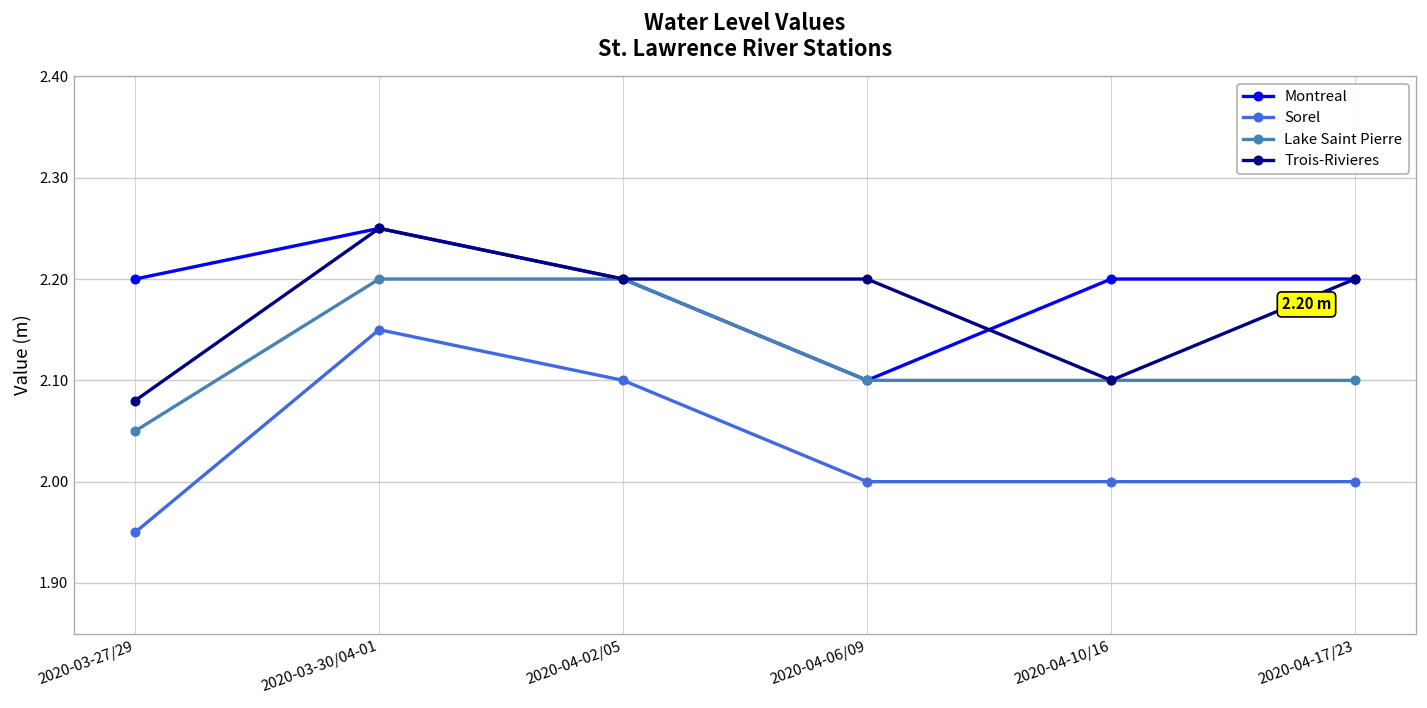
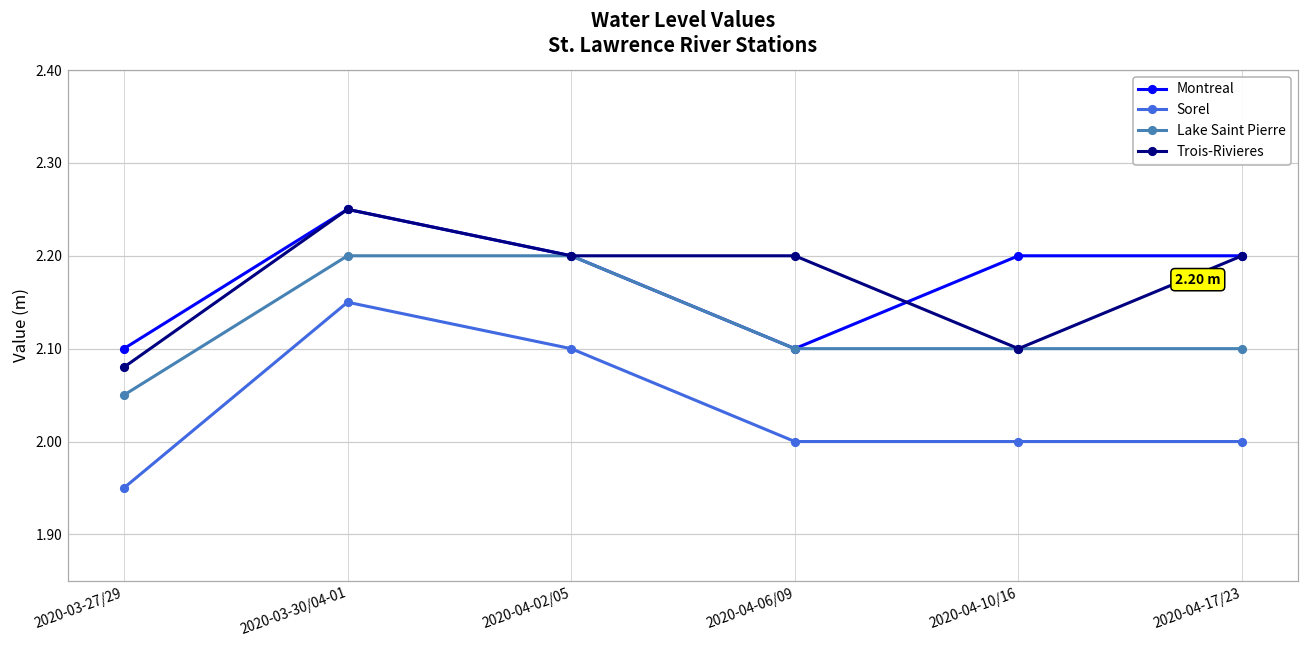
  {
    "Montreal": {
-     "2020-03-27/29": 2.2,
+     "2020-03-27/29": 2.1,
      "2020-04-10/16": 2.2
    },
    "Trois-Rivieres": {
      "2020-03-27/29": 2.08,
      "2020-04-06/09": 2.2
    }
  }
